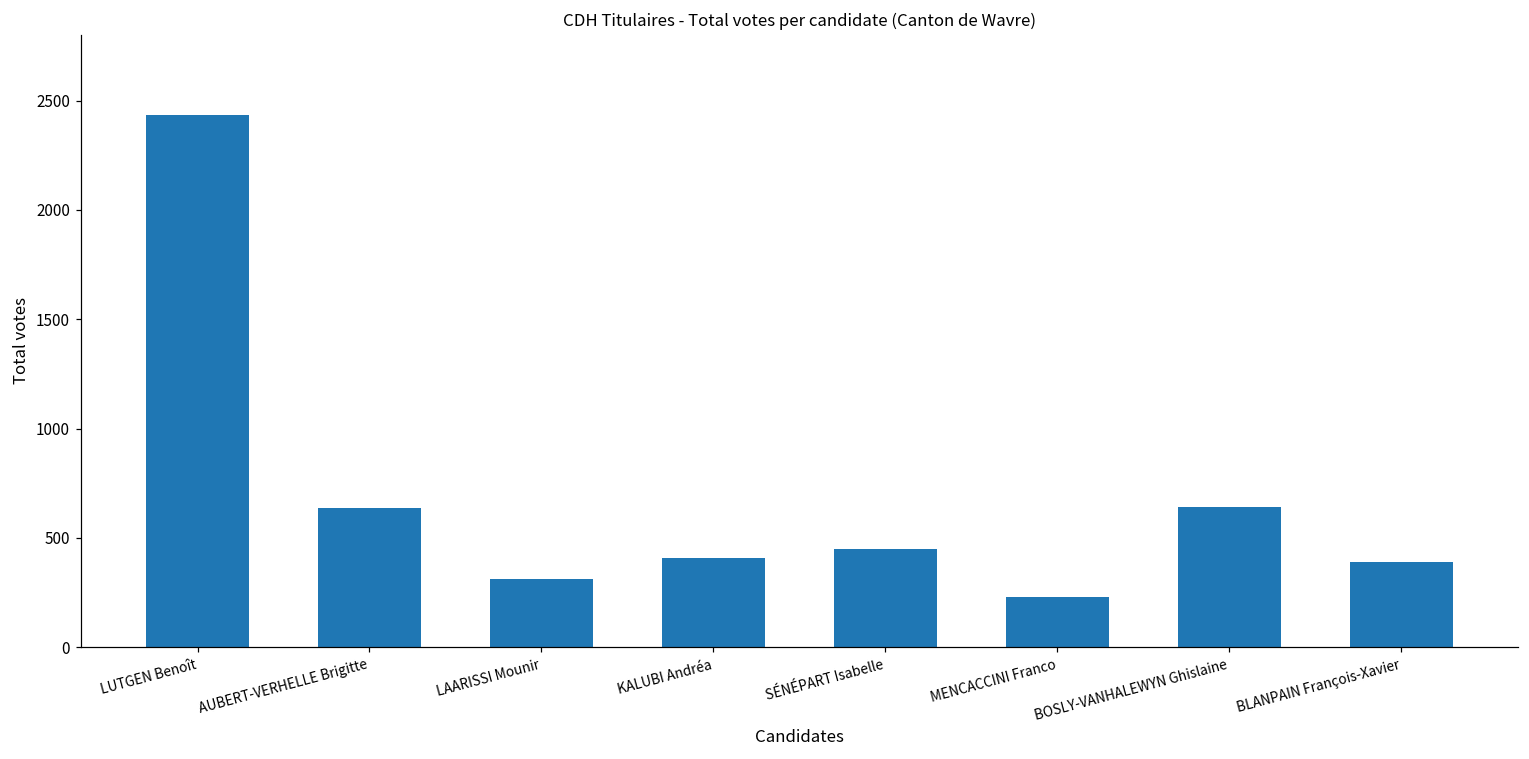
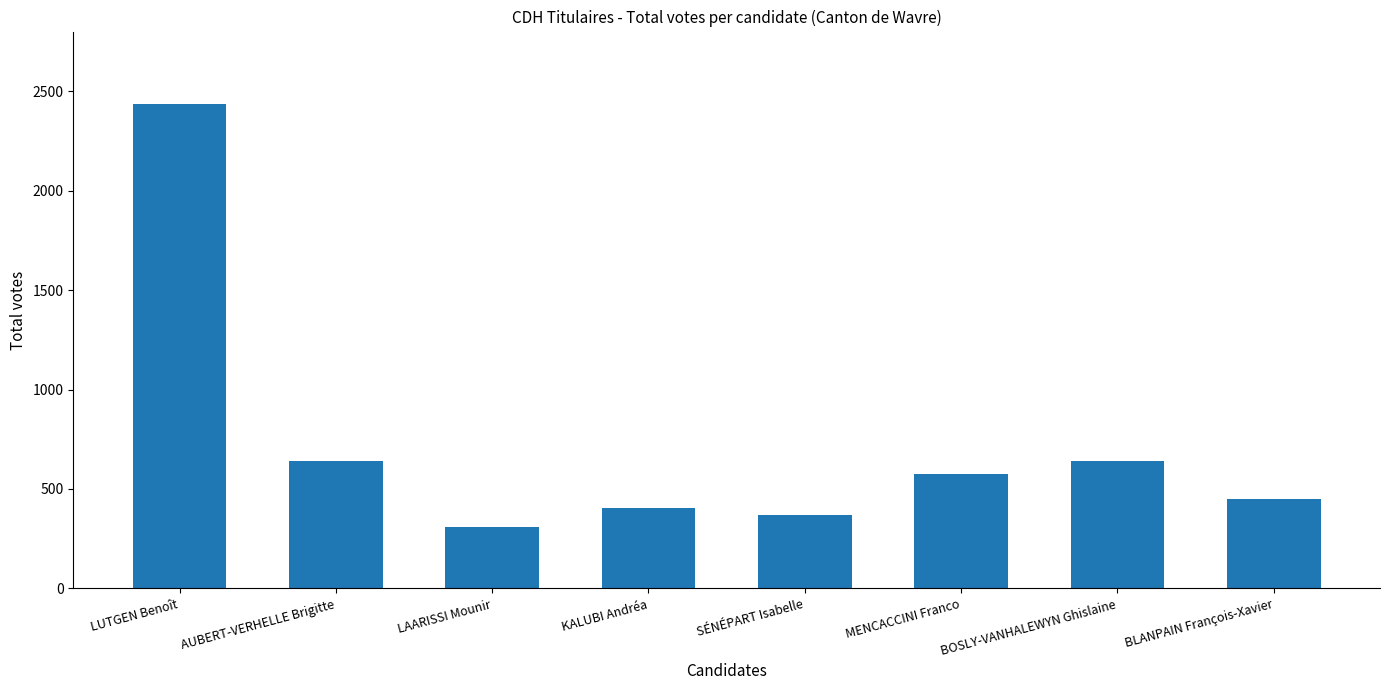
  {
    "LUTGEN Benoît": 2440,
    "AUBERT-VERHELLE Brigitte": 640,
    "LAARISSI Mounir": 310,
    "KALUBI Andréa": 410,
-   "SÉNÉPART Isabelle": 450,
-   "MENCACCINI Franco": 230,
+   "SÉNÉPART Isabelle": 370,
+   "MENCACCINI Franco": 570,
    "BOSLY-VANHALEWYN Ghislaine": 640,
-   "BLANPAIN François-Xavier": 390
+   "BLANPAIN François-Xavier": 450
  }
